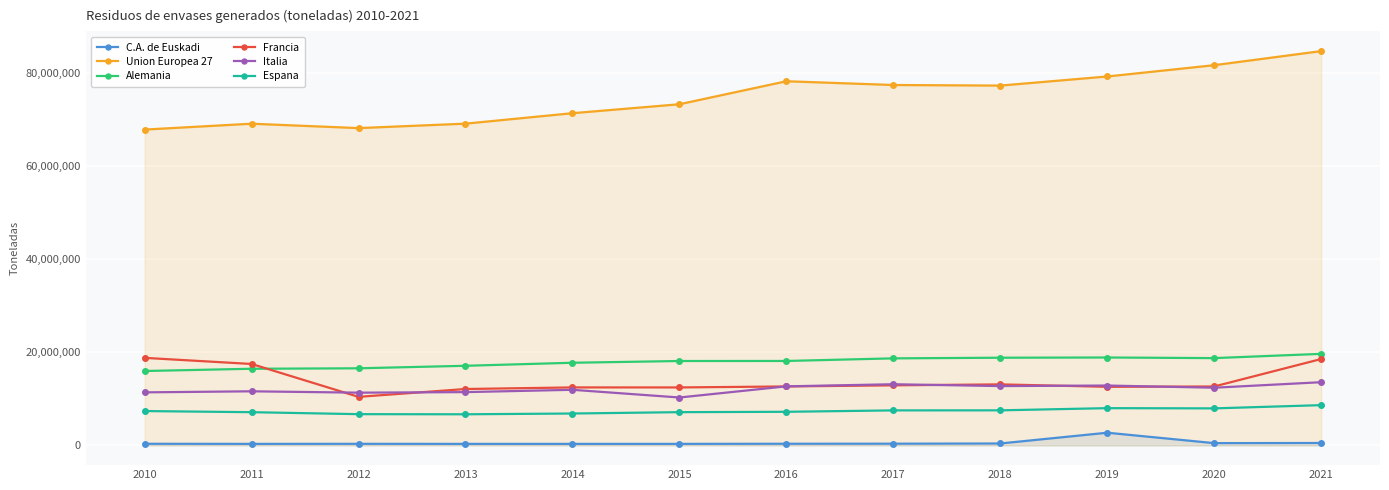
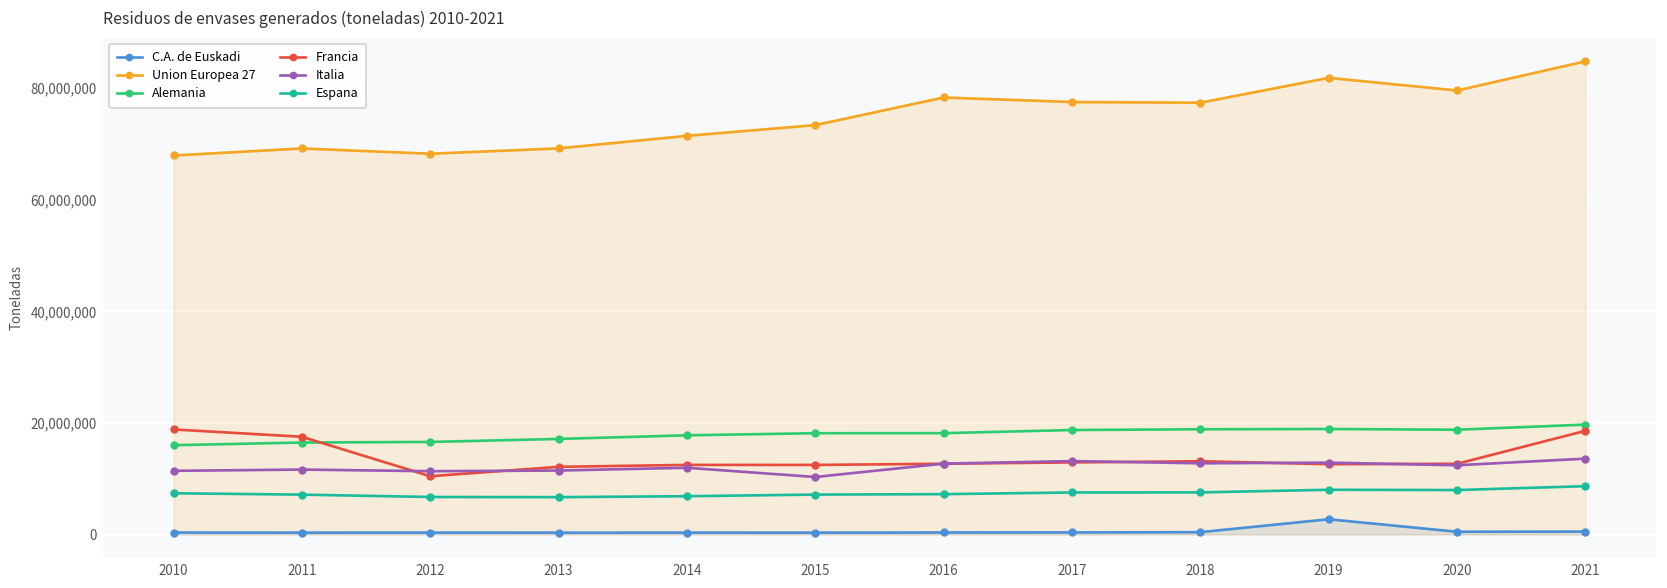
  {
    "C.A. de Euskadi": {
      "2010": "0",
      "2011": "0",
      "2012": "0",
      "2013": "0",
      "2014": "0",
      "2015": "0",
      "2016": "0",
      "2017": "0",
      "2018": "0",
      "2019": "3,000,000",
      "2020": "0",
      "2021": "1,000,000"
    },
    "Union Europea 27": {
      "2010": "68,000,000",
      "2011": "69,000,000",
      "2012": "68,000,000",
      "2013": "69,000,000",
      "2014": "71,000,000",
      "2015": "73,000,000",
      "2016": "78,000,000",
      "2017": "78,000,000",
      "2018": "77,000,000",
-     "2019": "79,000,000",
-     "2020": "82,000,000",
+     "2019": "82,000,000",
+     "2020": "80,000,000",
      "2021": "85,000,000"
    },
    "Francia": {
      "2010": "19,000,000",
      "2011": "18,000,000",
      "2012": "10,000,000",
      "2013": "12,000,000",
      "2015": "12,000,000",
      "2021": "19,000,000"
    },
    "Italia": {
      "2010": "11,000,000",
      "2011": "12,000,000",
      "2012": "11,000,000",
      "2013": "11,000,000",
      "2015": "10,000,000",
      "2021": "14,000,000"
    }
  }
